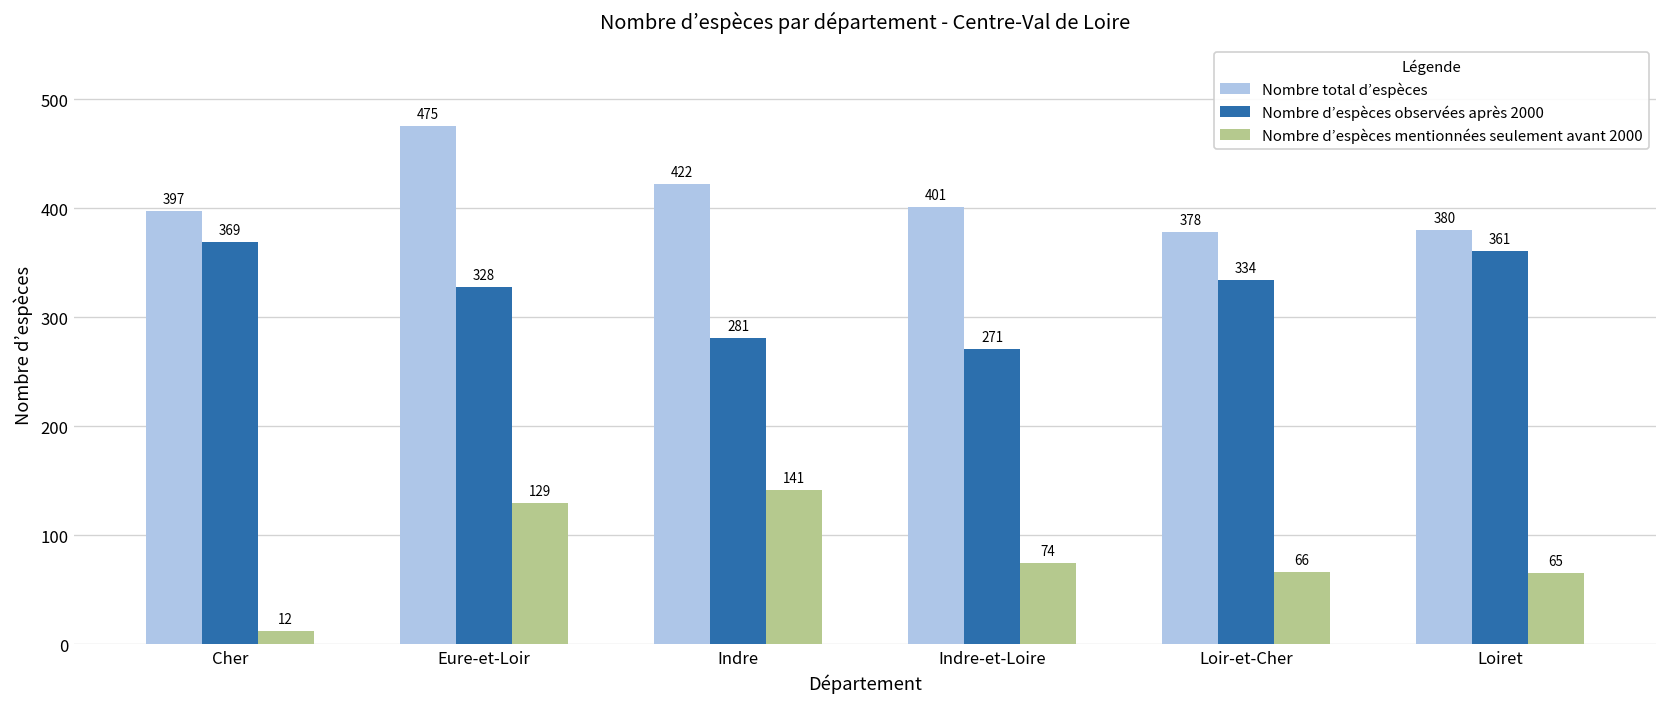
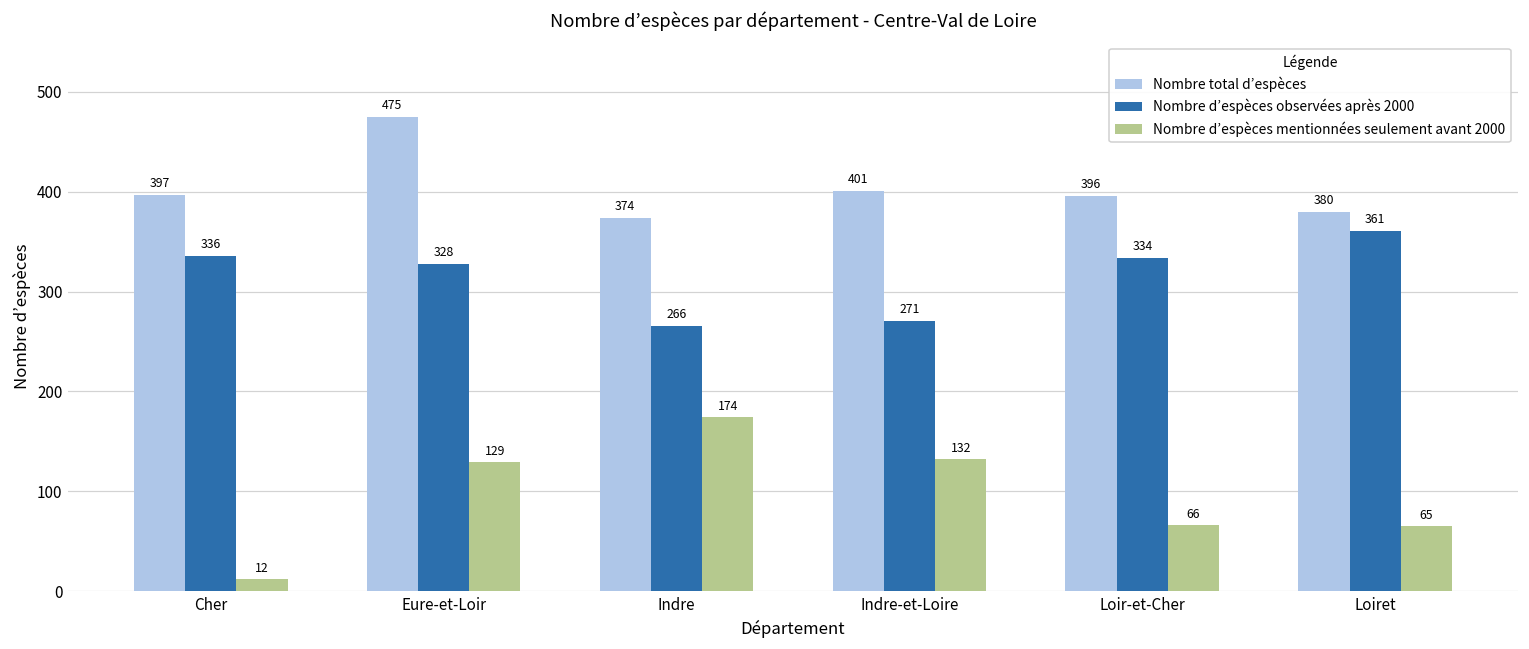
  {
    "Nombre total d’espèces": {
      "Cher": 397,
      "Eure-et-Loir": 475,
-     "Indre": 422,
+     "Indre": 374,
      "Indre-et-Loire": 401,
-     "Loir-et-Cher": 378,
+     "Loir-et-Cher": 396,
      "Loiret": 380
    },
    "Nombre d’espèces observées après 2000": {
-     "Cher": 369,
+     "Cher": 336,
      "Eure-et-Loir": 328,
-     "Indre": 281,
+     "Indre": 266,
      "Indre-et-Loire": 271,
      "Loir-et-Cher": 334,
      "Loiret": 361
    },
    "Nombre d’espèces mentionnées seulement avant 2000": {
      "Cher": 12,
      "Eure-et-Loir": 129,
-     "Indre": 141,
-     "Indre-et-Loire": 74,
+     "Indre": 174,
+     "Indre-et-Loire": 132,
      "Loir-et-Cher": 66,
      "Loiret": 65
    }
  }
